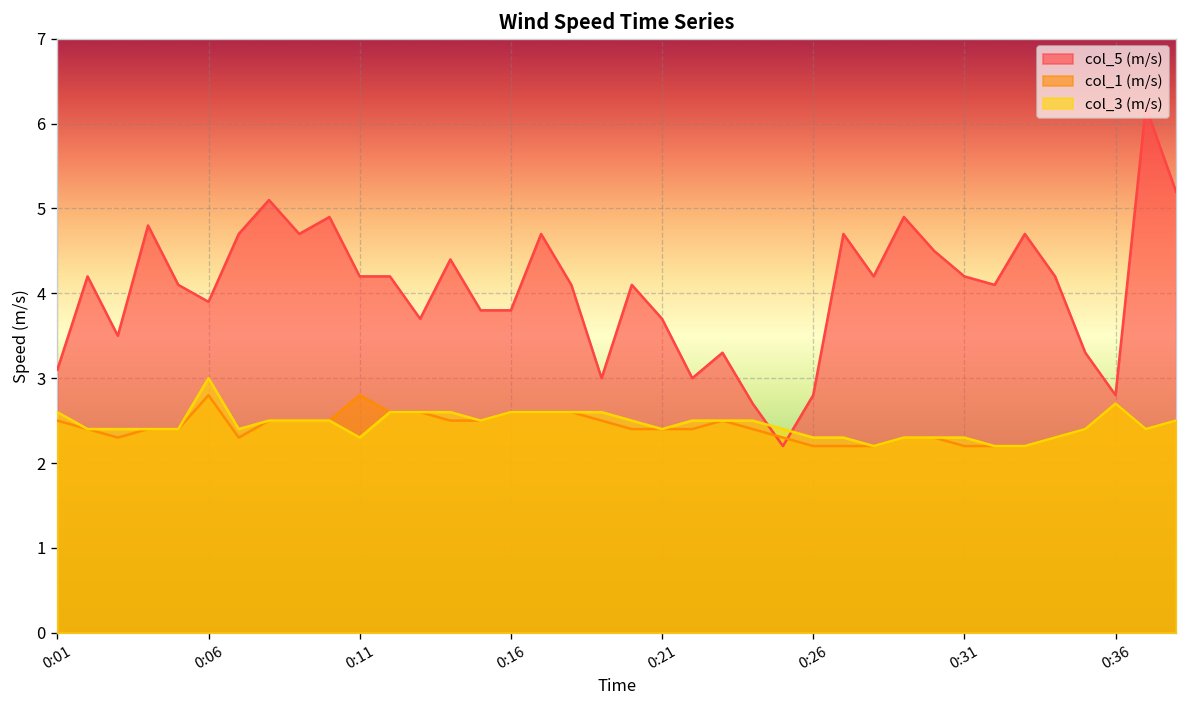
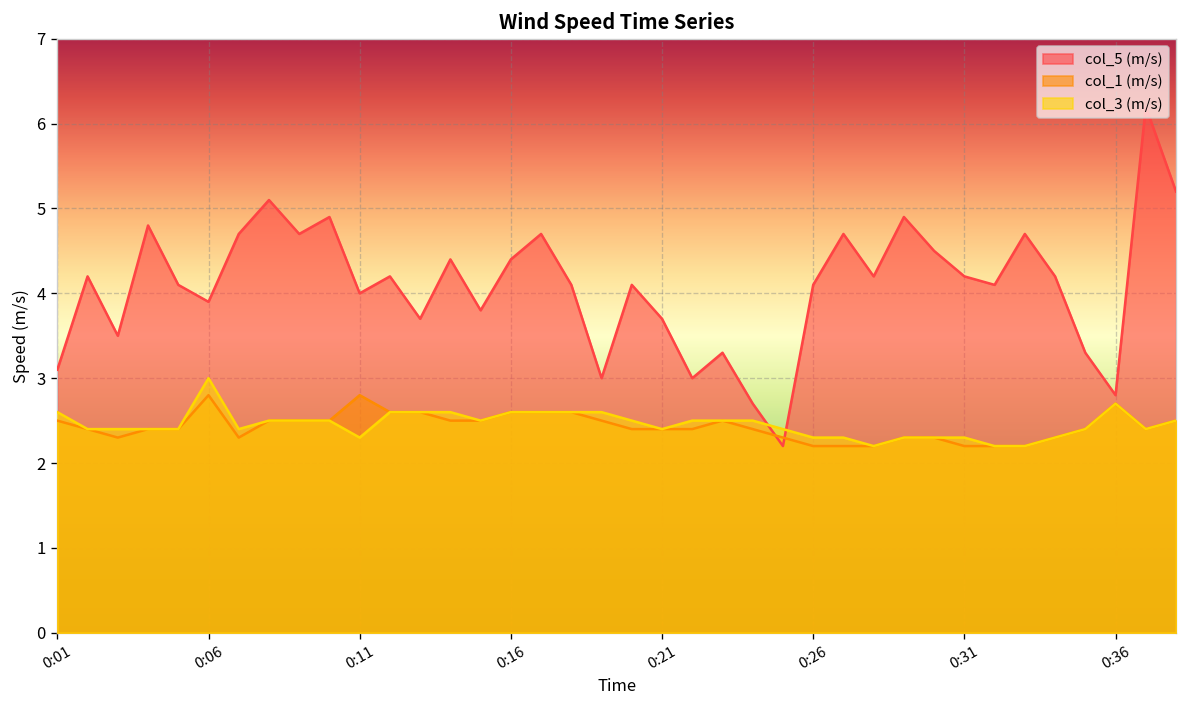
  {
    "col_5 (m/s)": {
      "0:01": 3.1,
      "0:06": 3.9,
-     "0:11": 4.2,
-     "0:16": 3.8,
+     "0:11": 4.0,
+     "0:16": 4.4,
      "0:21": 3.7,
-     "0:26": 2.8,
+     "0:26": 4.1,
      "0:31": 4.2,
      "0:36": 2.8
    },
    "col_1 (m/s)": {
      "0:01": 2.5,
      "0:06": 2.8,
      "0:11": 2.8,
      "0:26": 2.2,
      "0:31": 2.2
    },
    "col_3 (m/s)": {
      "0:01": 2.6,
      "0:06": 3.0,
      "0:11": 2.3,
      "0:26": 2.3,
      "0:31": 2.3
    }
  }
